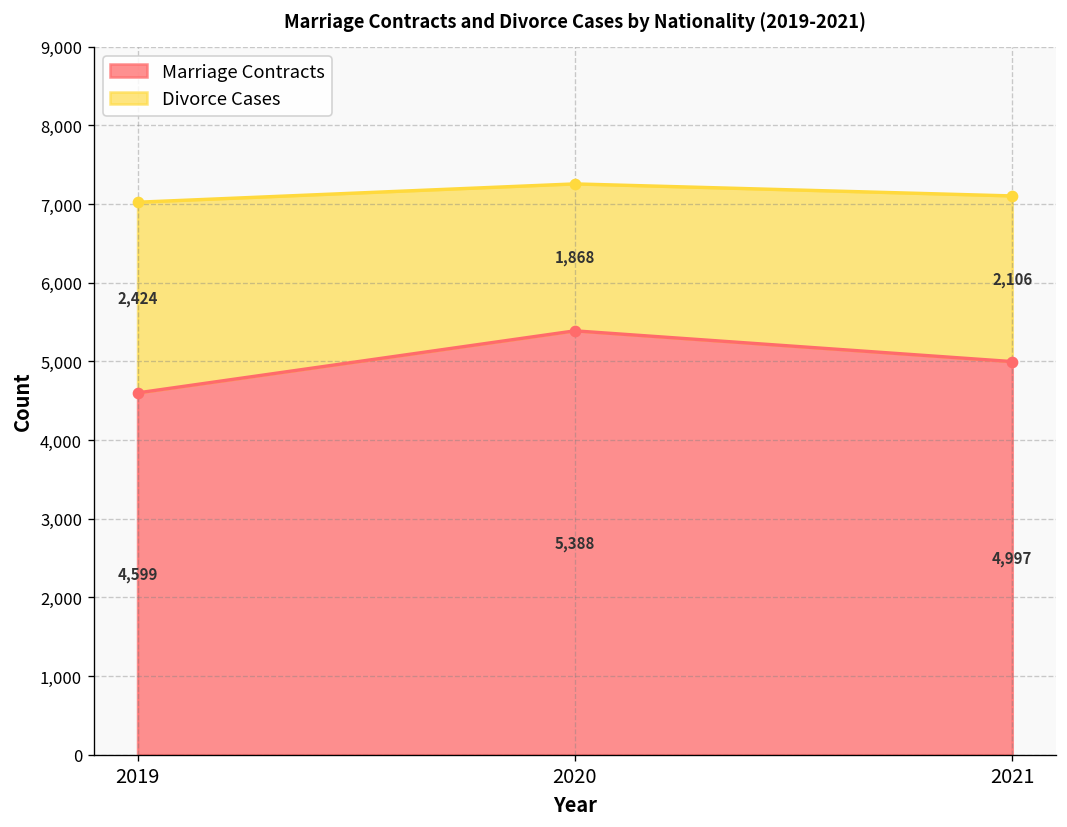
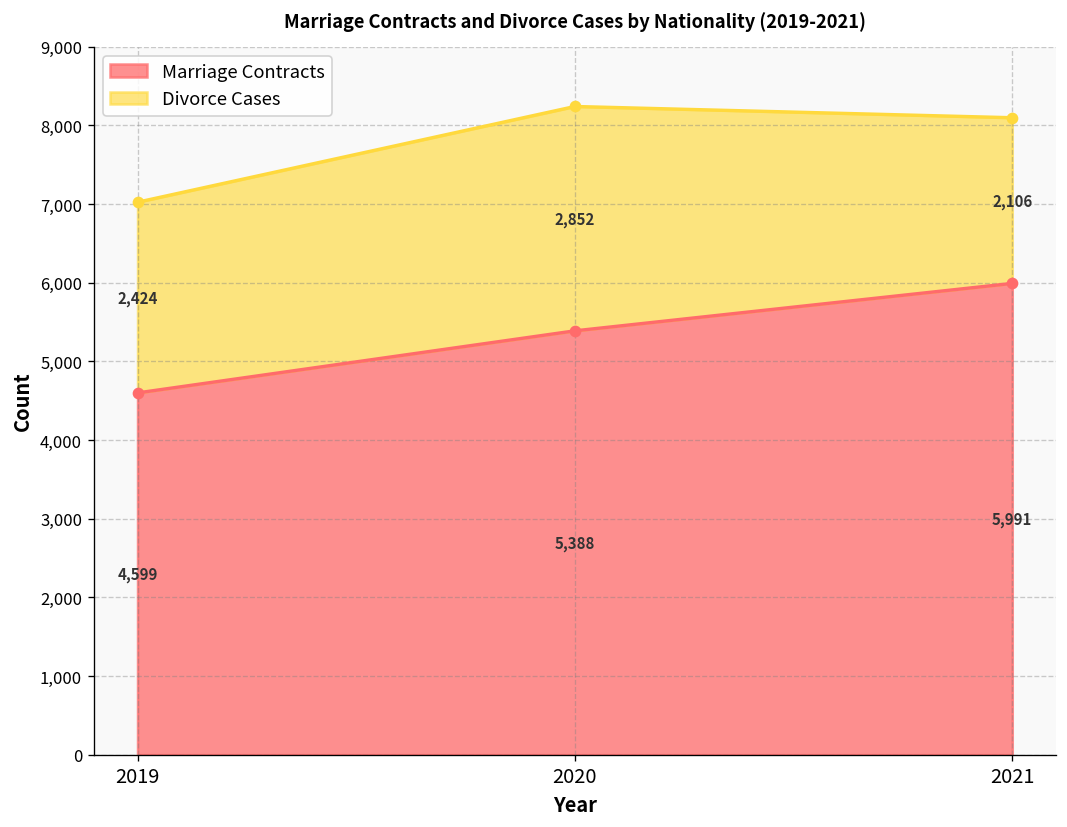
  {
    "Marriage Contracts": {
-     "2021": "4,997"
+     "2021": "5,991"
    },
    "Divorce Cases": {
-     "2020": "1,868"
+     "2020": "2,852"
    }
  }
